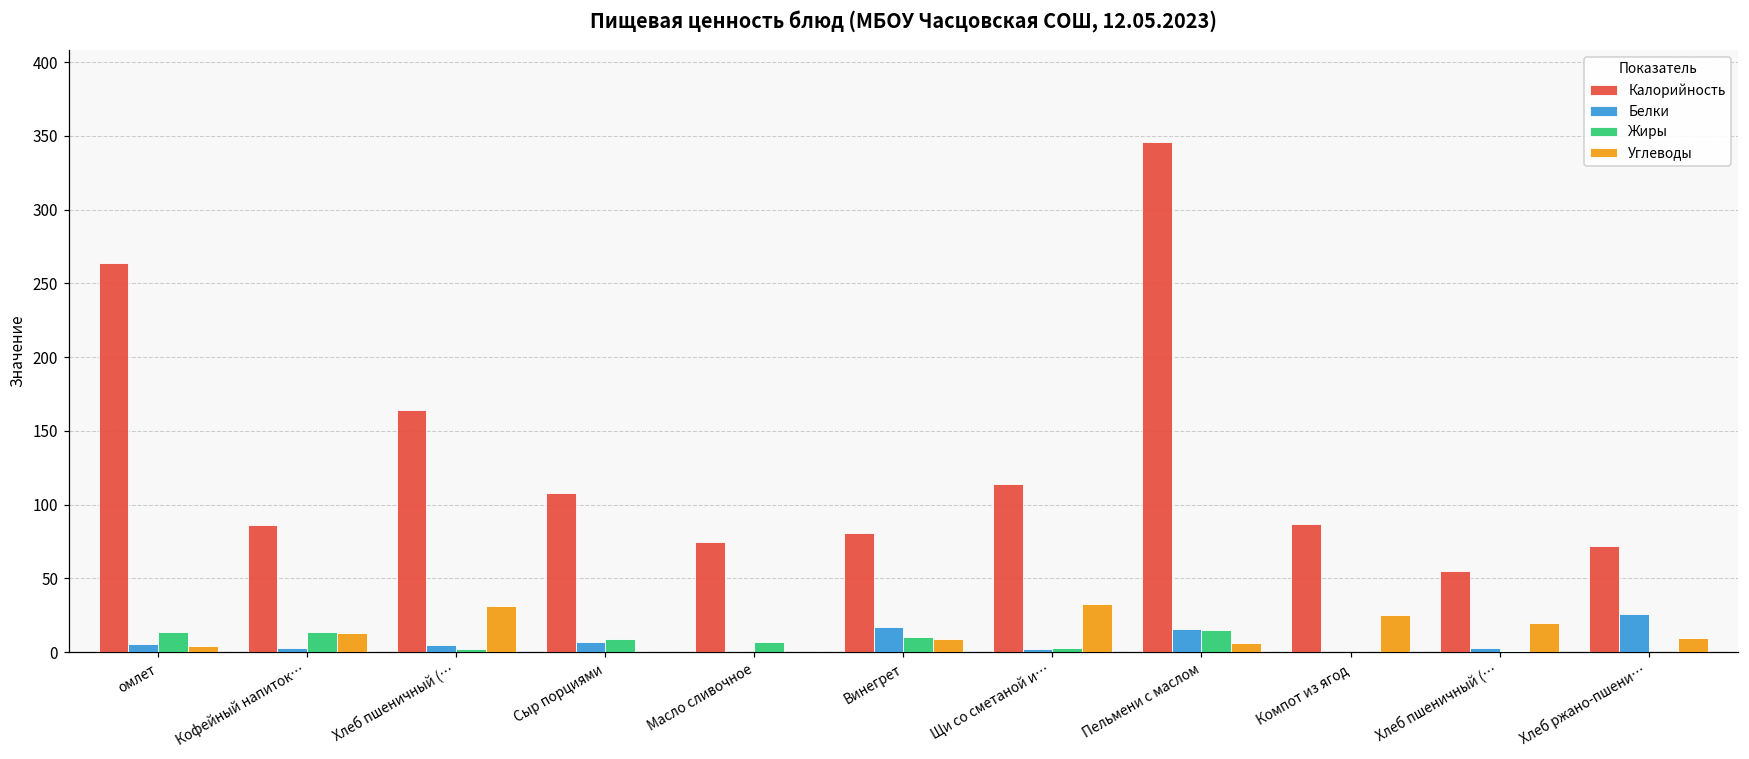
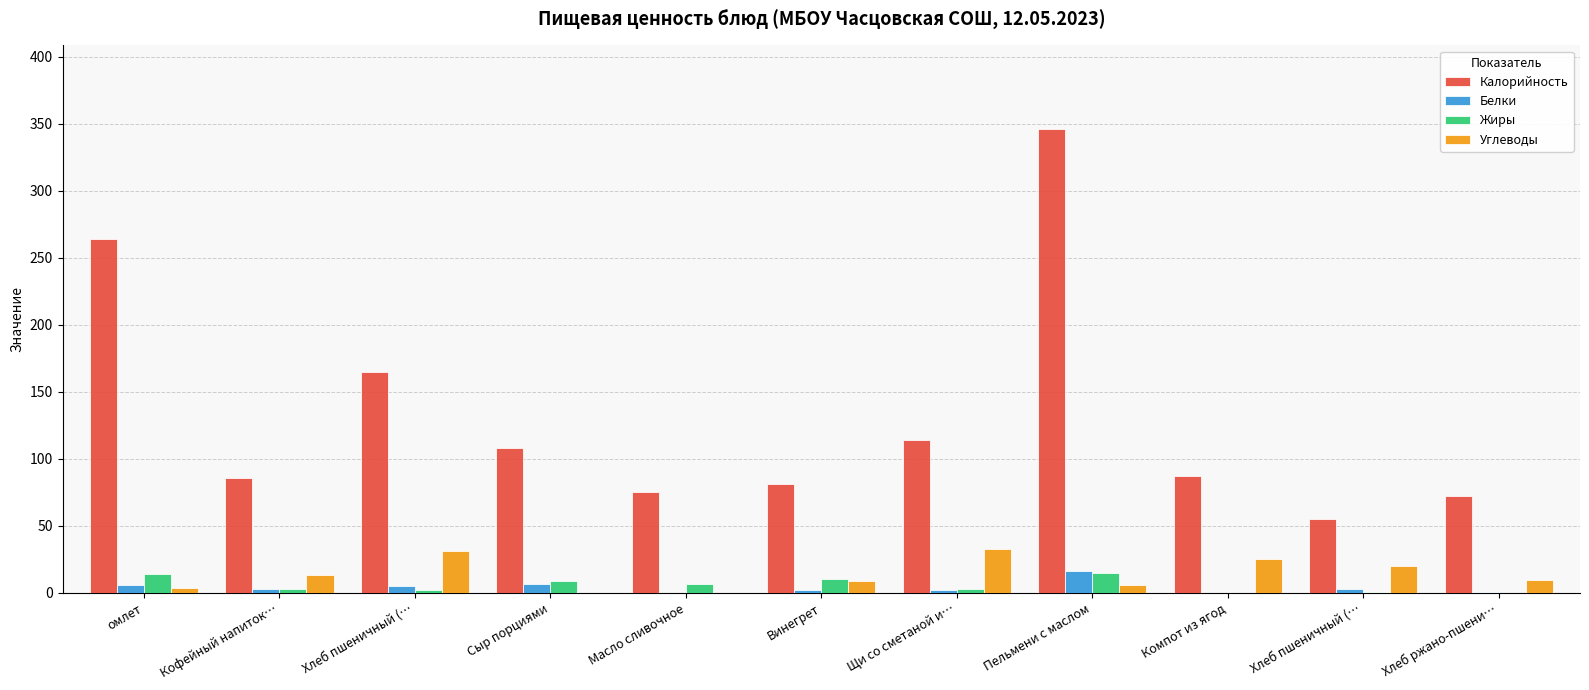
  {
    "Калорийность": {
      "омлет": 264,
      "Кофейный напиток…": 86,
      "Сыр порциями": 108,
      "Масло сливочное": 75,
      "Винегрет": 81,
      "Щи со сметаной и…": 114,
      "Пельмени с маслом": 346,
      "Компот из ягод": 87,
      "Хлеб ржано-пшени…": 72
    },
    "Белки": {
      "омлет": 6,
      "Кофейный напиток…": 3,
      "Сыр порциями": 7,
      "Масло сливочное": 0,
-     "Винегрет": 17,
+     "Винегрет": 2,
      "Щи со сметаной и…": 2,
      "Пельмени с маслом": 16,
      "Компот из ягод": 0,
-     "Хлеб ржано-пшени…": 26
+     "Хлеб ржано-пшени…": 1
    },
    "Жиры": {
      "омлет": 14,
-     "Кофейный напиток…": 14,
+     "Кофейный напиток…": 3,
      "Сыр порциями": 9,
      "Масло сливочное": 7,
      "Винегрет": 10,
      "Щи со сметаной и…": 3,
      "Пельмени с маслом": 15
    },
    "Углеводы": {
      "омлет": 4,
      "Кофейный напиток…": 13,
      "Сыр порциями": 0,
      "Масло сливочное": 0,
      "Винегрет": 9,
      "Щи со сметаной и…": 33,
      "Пельмени с маслом": 6,
      "Компот из ягод": 25,
      "Хлеб ржано-пшени…": 10
    }
  }
